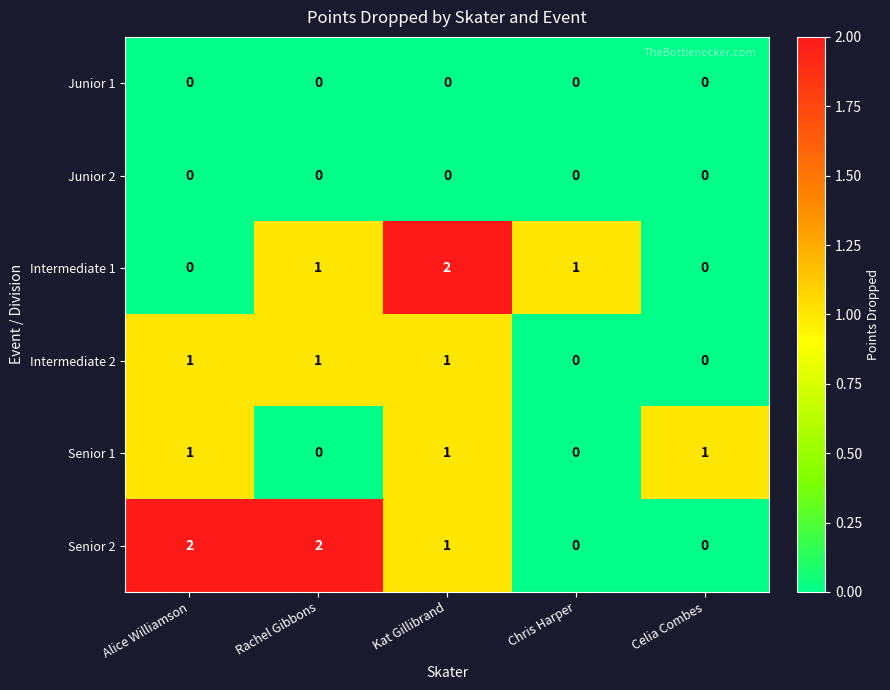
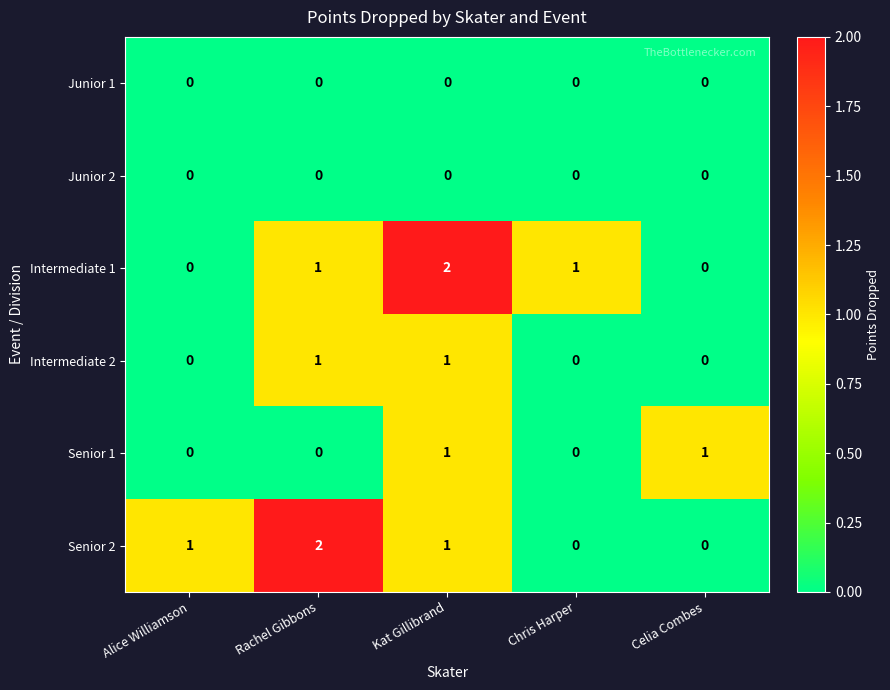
  {
    "Junior 1": {
      "Alice Williamson": 0,
      "Rachel Gibbons": 0,
      "Kat Gillibrand": 0,
      "Chris Harper": 0
    },
    "Junior 2": {
      "Alice Williamson": 0,
      "Rachel Gibbons": 0,
      "Kat Gillibrand": 0,
      "Chris Harper": 0,
      "Celia Combes": 0
    },
    "Intermediate 1": {
      "Alice Williamson": 0,
      "Rachel Gibbons": 1,
      "Kat Gillibrand": 2,
      "Chris Harper": 1,
      "Celia Combes": 0
    },
    "Intermediate 2": {
-     "Alice Williamson": 1,
+     "Alice Williamson": 0,
      "Rachel Gibbons": 1,
      "Kat Gillibrand": 1,
      "Chris Harper": 0,
      "Celia Combes": 0
    },
    "Senior 1": {
-     "Alice Williamson": 1,
+     "Alice Williamson": 0,
      "Rachel Gibbons": 0,
      "Kat Gillibrand": 1,
      "Chris Harper": 0,
      "Celia Combes": 1
    },
    "Senior 2": {
-     "Alice Williamson": 2,
+     "Alice Williamson": 1,
      "Rachel Gibbons": 2,
      "Kat Gillibrand": 1,
      "Chris Harper": 0,
      "Celia Combes": 0
    }
  }
